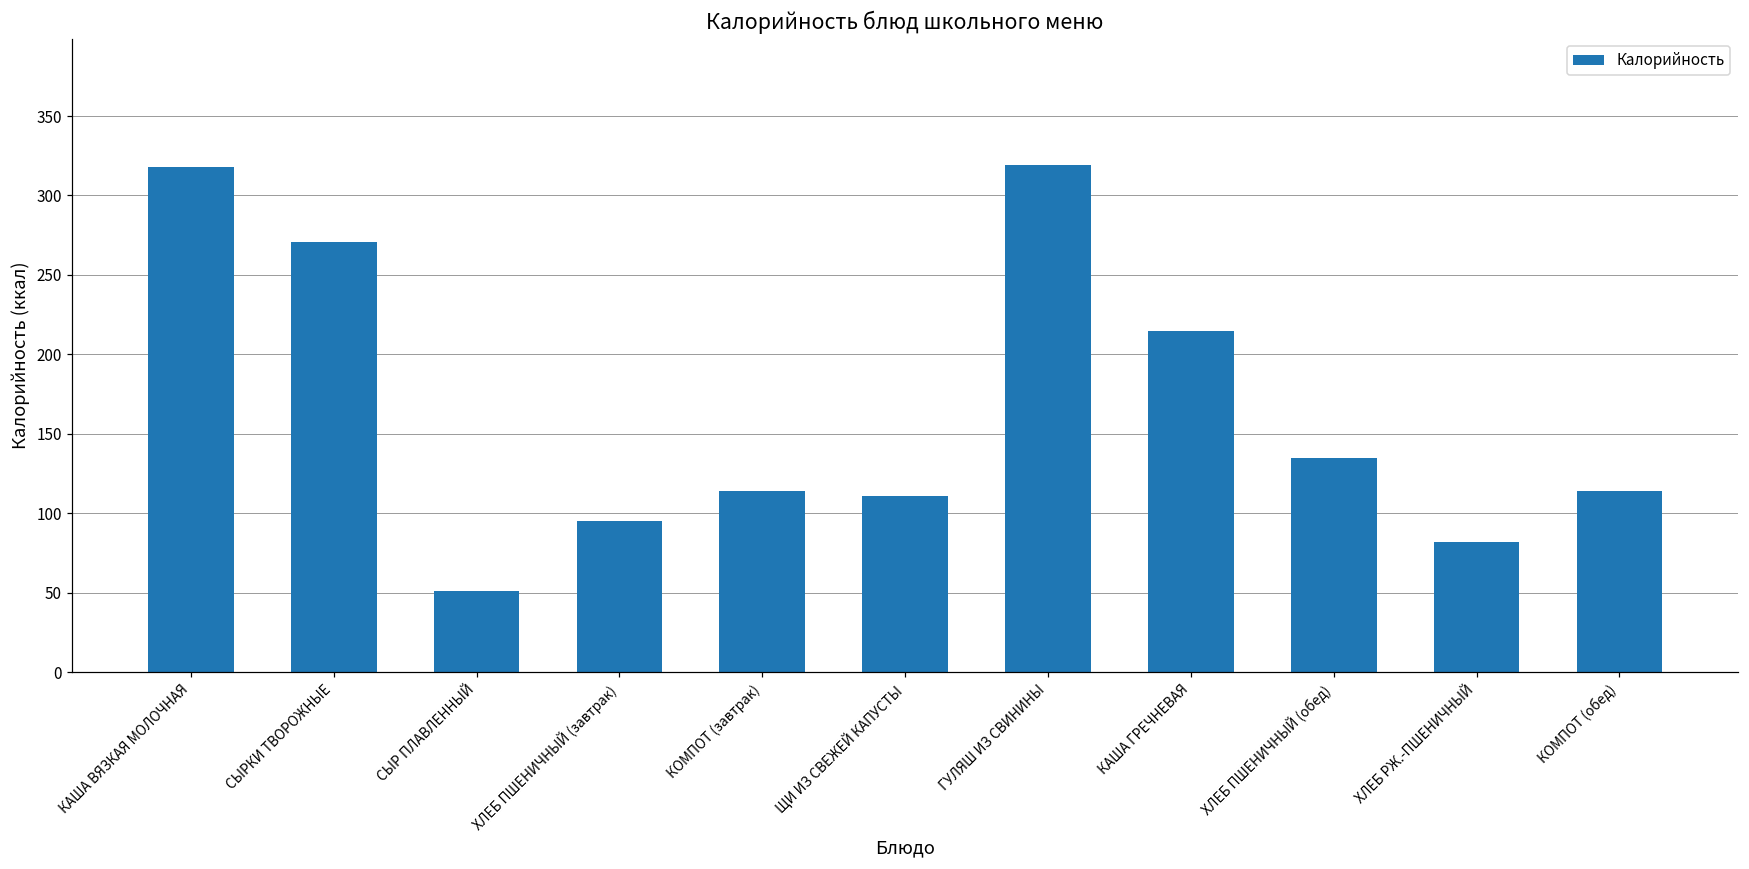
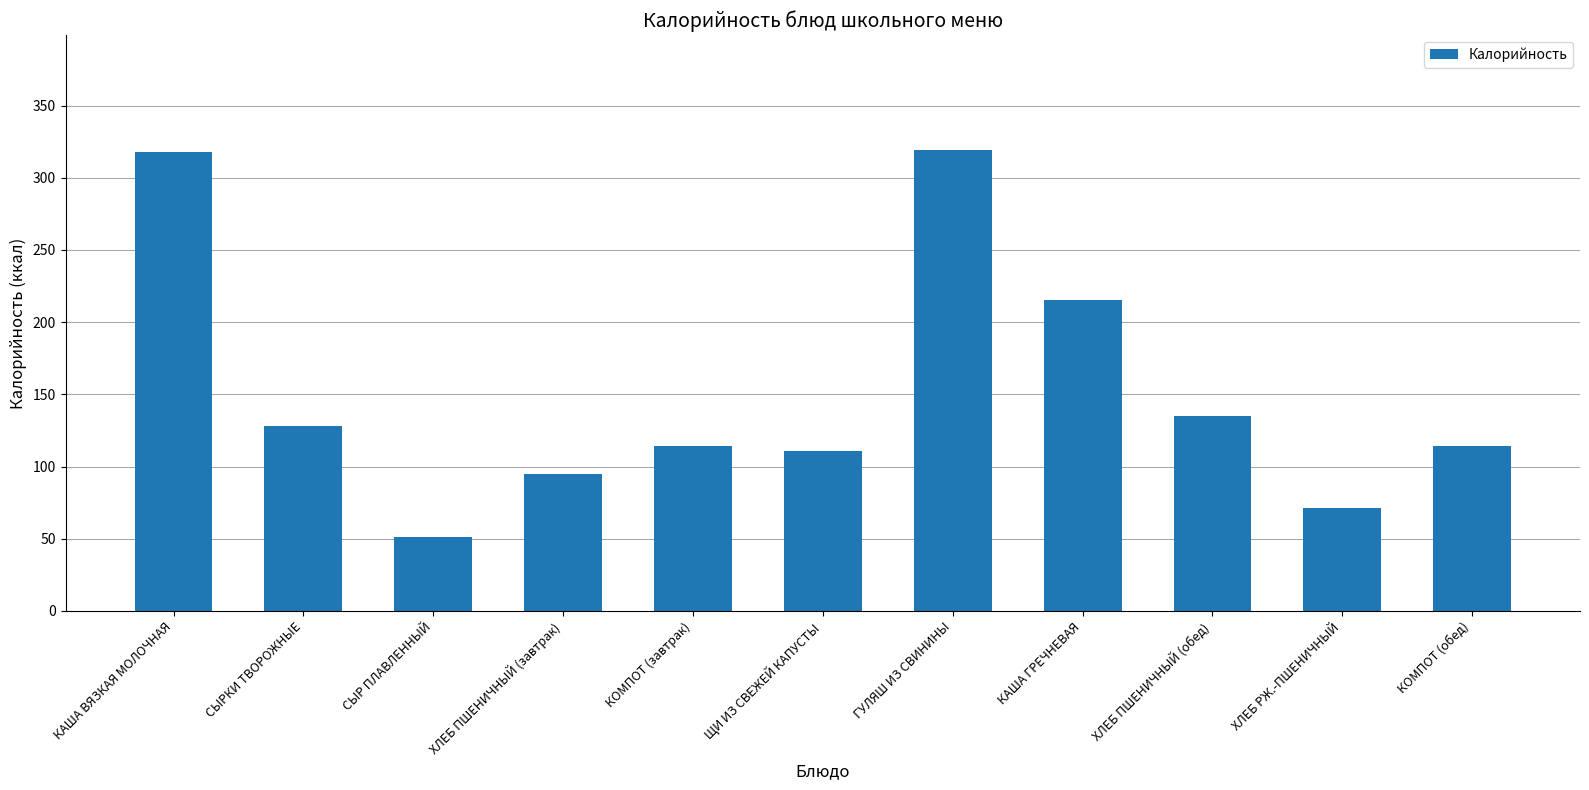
  {
    "КАША ВЯЗКАЯ МОЛОЧНАЯ": 318,
-   "СЫРКИ ТВОРОЖНЫЕ": 271,
+   "СЫРКИ ТВОРОЖНЫЕ": 128,
    "СЫР ПЛАВЛЕННЫЙ": 51,
    "ХЛЕБ ПШЕНИЧНЫЙ (завтрак)": 95,
    "КОМПОТ (завтрак)": 114,
    "ЩИ ИЗ СВЕЖЕЙ КАПУСТЫ": 111,
    "ГУЛЯШ ИЗ СВИНИНЫ": 319,
    "КАША ГРЕЧНЕВАЯ": 215,
    "ХЛЕБ ПШЕНИЧНЫЙ (обед)": 135,
-   "ХЛЕБ РЖ.-ПШЕНИЧНЫЙ": 82,
+   "ХЛЕБ РЖ.-ПШЕНИЧНЫЙ": 71,
    "КОМПОТ (обед)": 114
  }
